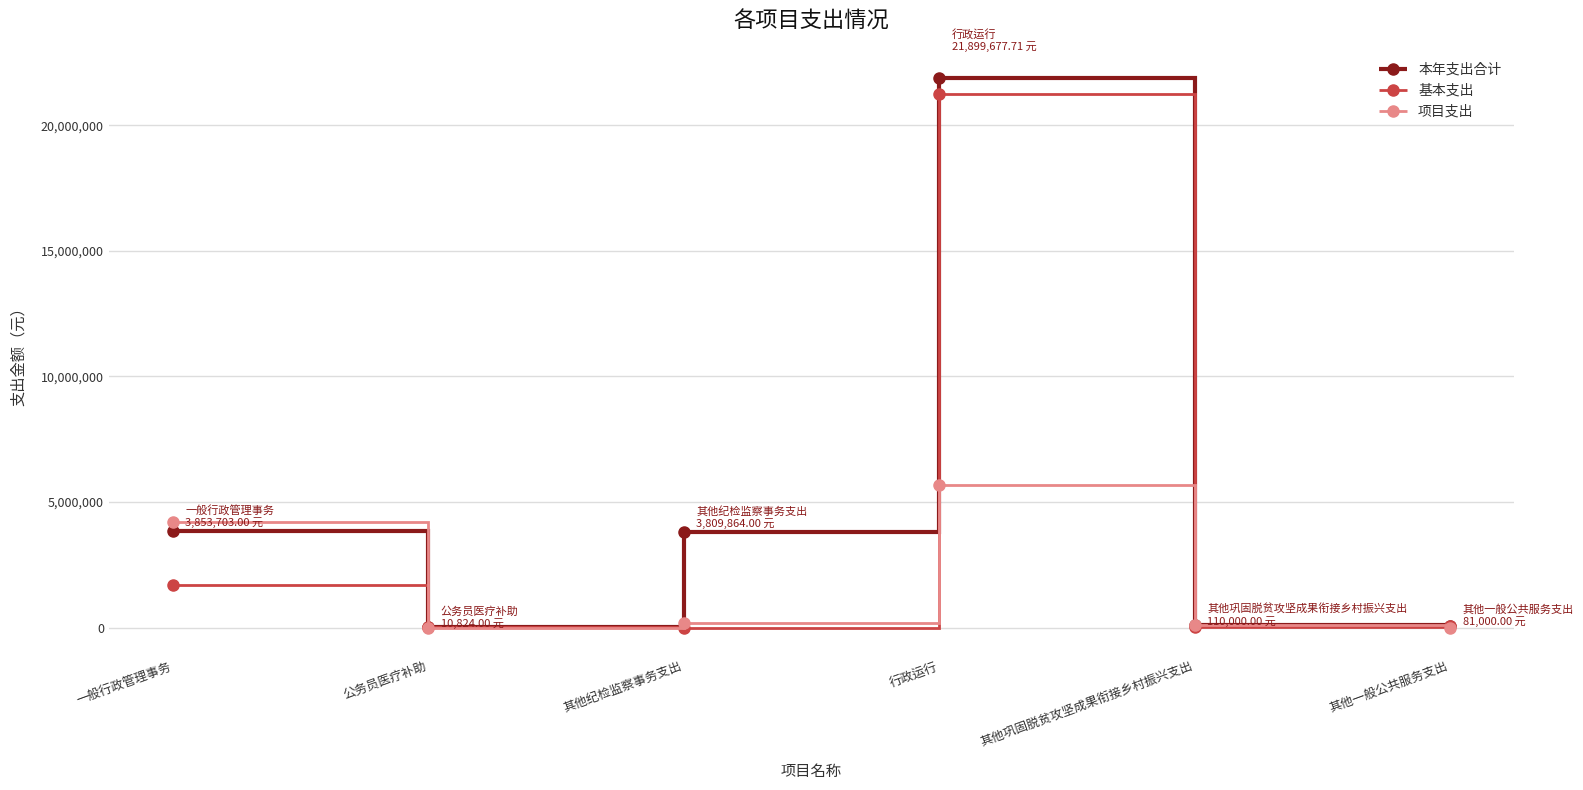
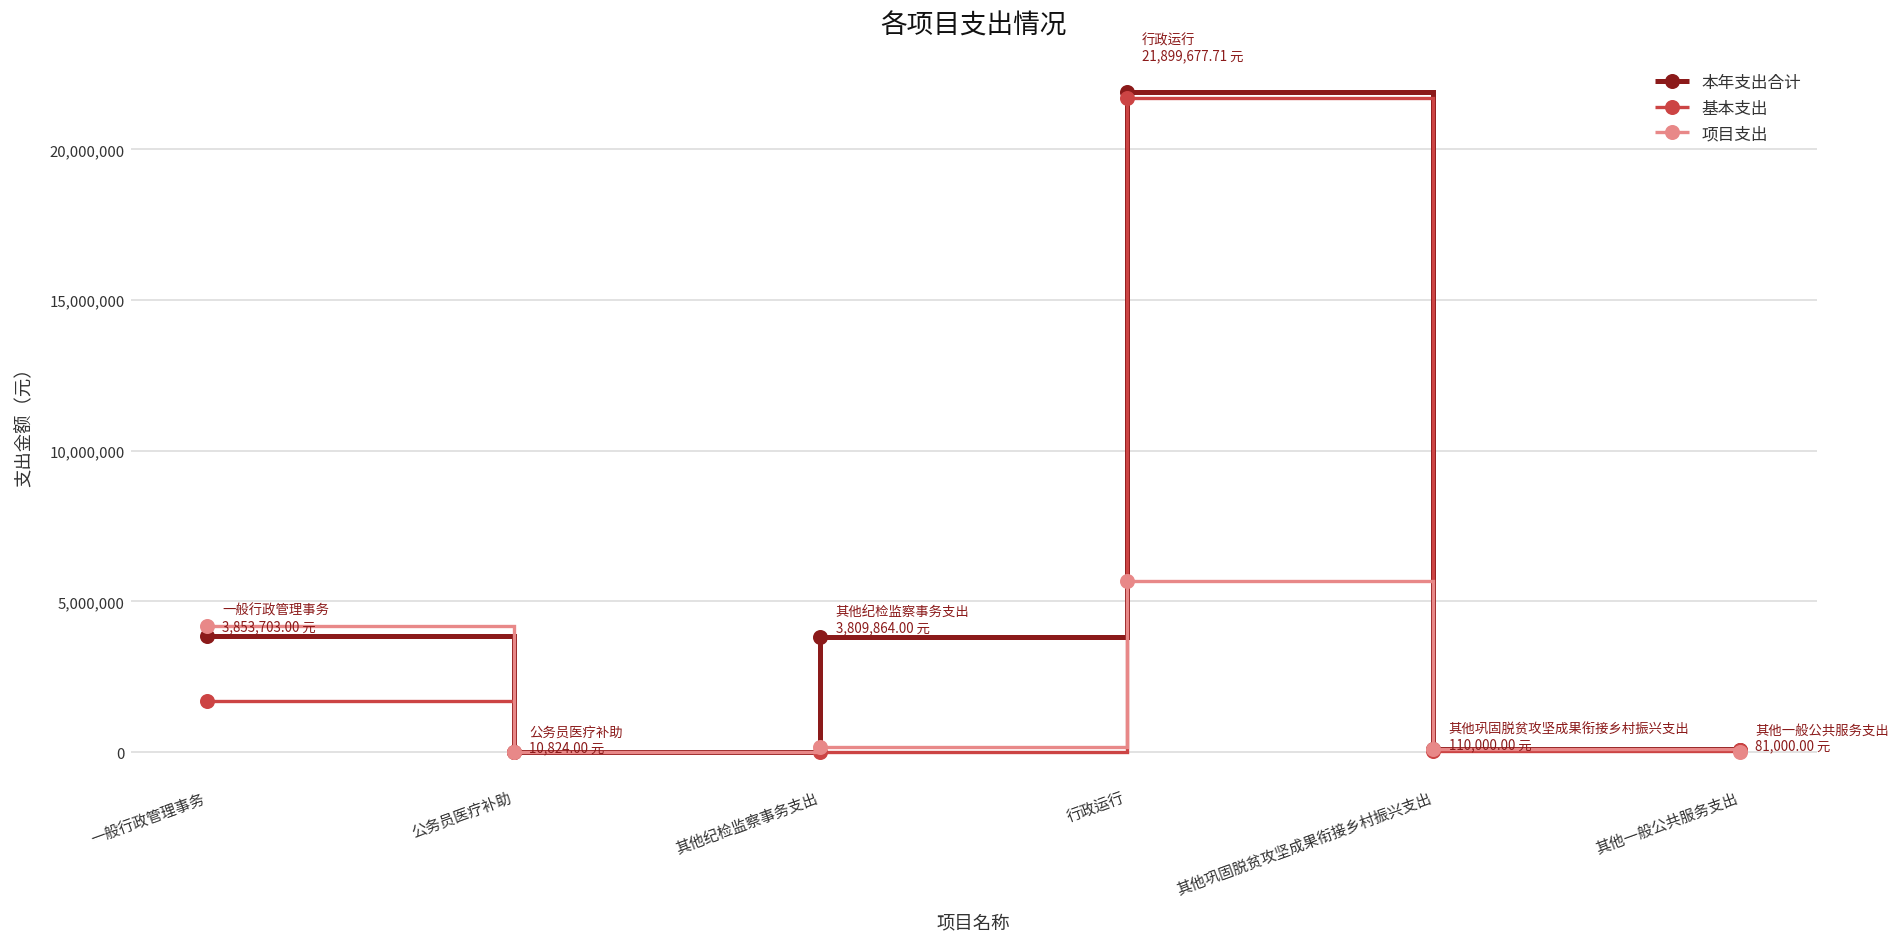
  {
    "本年支出合计": {
      "一般行政管理事务": "3,853,703.00",
      "其他纪检监察事务支出": "3,809,864.00"
    },
    "基本支出": {
      "一般行政管理事务": "1,700,000",
      "其他纪检监察事务支出": "0",
-     "行政运行": "21,200,000"
+     "行政运行": "21,700,000"
    },
    "项目支出": {
      "其他纪检监察事务支出": "200,000",
      "行政运行": "5,700,000"
    }
  }
